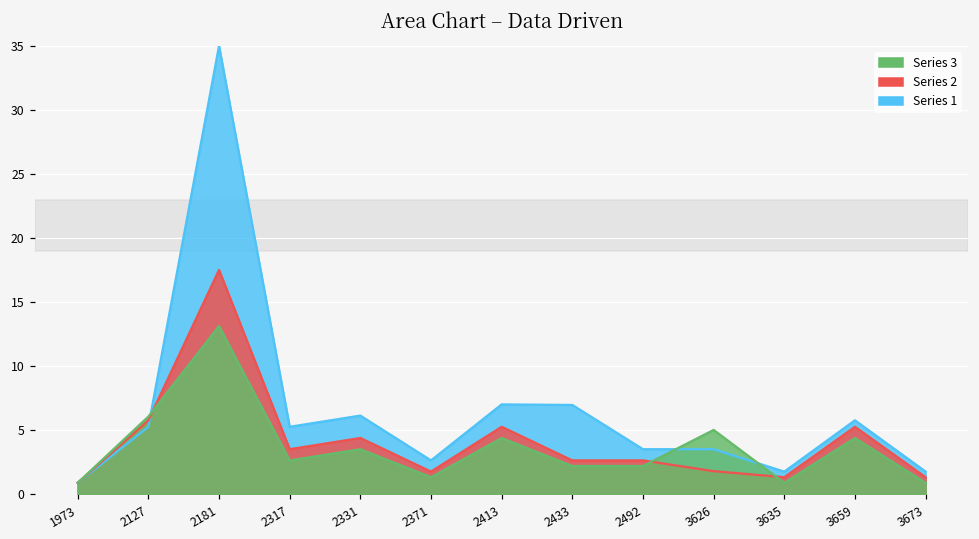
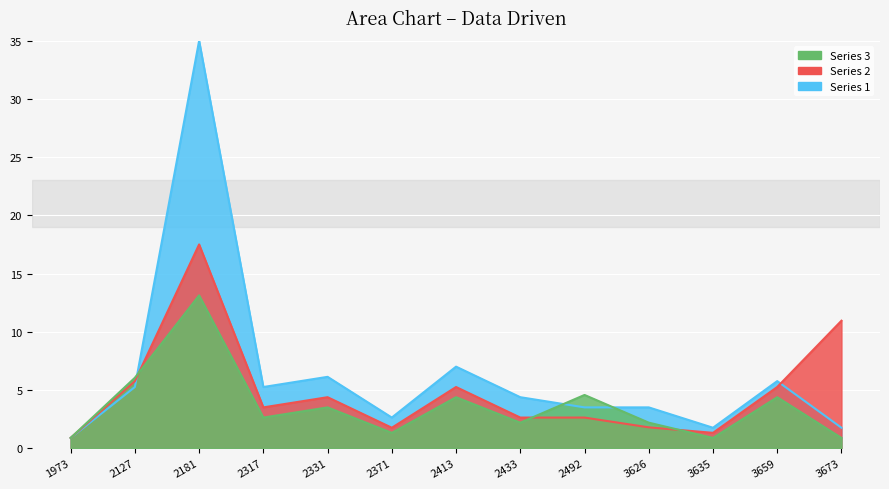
  {
    "Series 1": {
      "2127": 5.3,
      "2181": 35.0,
      "2317": 5.3,
      "2331": 6.1,
      "2371": 2.6,
      "2413": 7.0,
-     "2433": 7.0,
+     "2433": 4.4,
      "2492": 3.5,
      "3626": 3.5,
      "3635": 1.8,
      "3659": 5.8,
      "3673": 1.8
    },
    "Series 2": {
      "2127": 5.7,
      "2181": 17.5,
      "2317": 3.5,
      "2331": 4.4,
      "2371": 1.8,
      "2413": 5.3,
      "2433": 2.6,
      "2492": 2.6,
      "3626": 1.8,
      "3635": 1.3,
      "3659": 5.3,
-     "3673": 1.3
+     "3673": 10.9
    },
    "Series 3": {
      "2127": 6.0,
      "2181": 13.1,
      "2317": 2.6,
      "2331": 3.5,
      "2371": 1.3,
      "2413": 4.4,
      "2433": 2.2,
-     "2492": 2.2,
-     "3626": 5.0,
+     "2492": 4.6,
+     "3626": 2.2,
      "3635": 0.9,
      "3659": 4.4,
      "3673": 0.9
    }
  }
